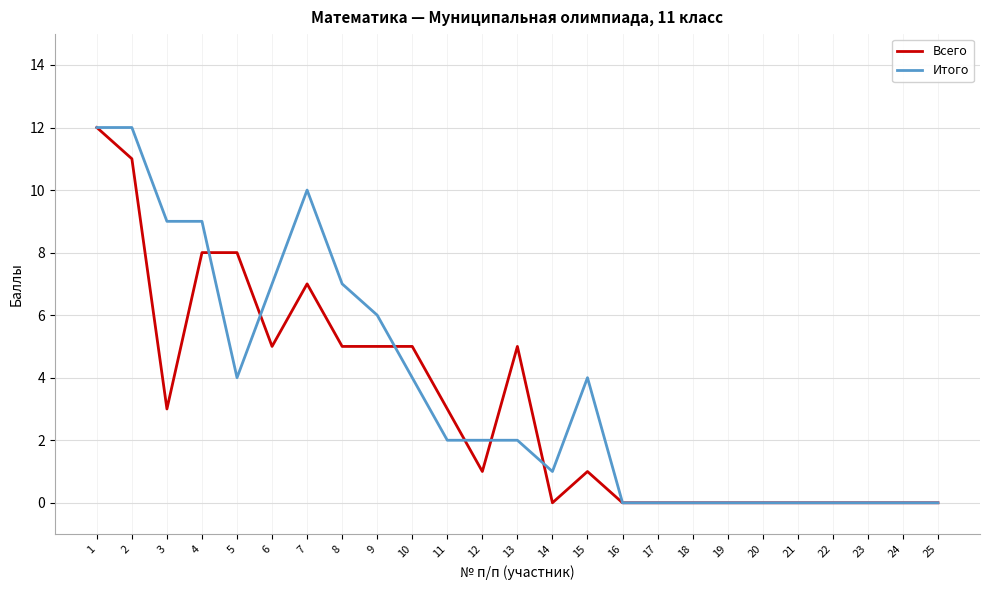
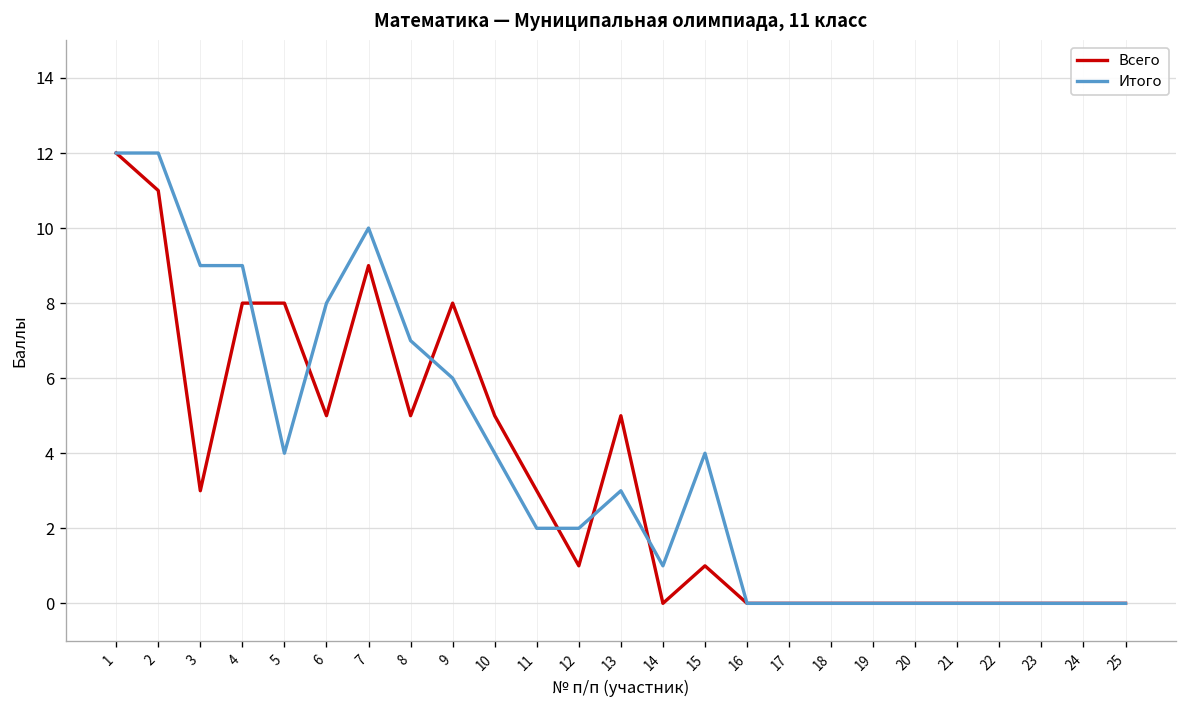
  {
    "Всего": {
      "2": 11,
      "3": 3,
      "4": 8,
      "5": 8,
      "6": 5,
-     "7": 7,
+     "7": 9,
      "8": 5,
-     "9": 5,
+     "9": 8,
      "10": 5,
      "11": 3,
      "12": 1,
      "13": 5,
      "14": 0,
      "15": 1
    },
    "Итого": {
      "2": 12,
      "3": 9,
      "4": 9,
      "5": 4,
-     "6": 7,
+     "6": 8,
      "7": 10,
      "8": 7,
      "9": 6,
      "10": 4,
      "11": 2,
      "12": 2,
-     "13": 2,
+     "13": 3,
      "14": 1,
      "15": 4
    }
  }
